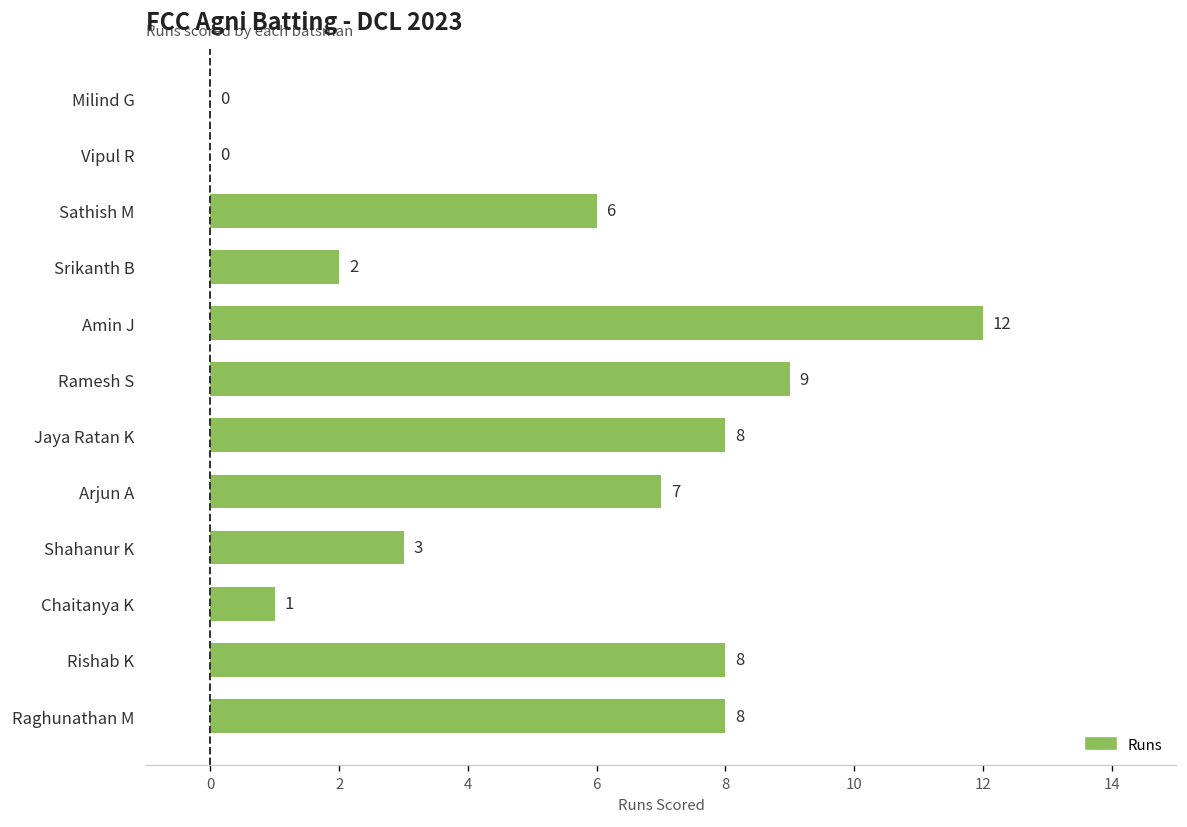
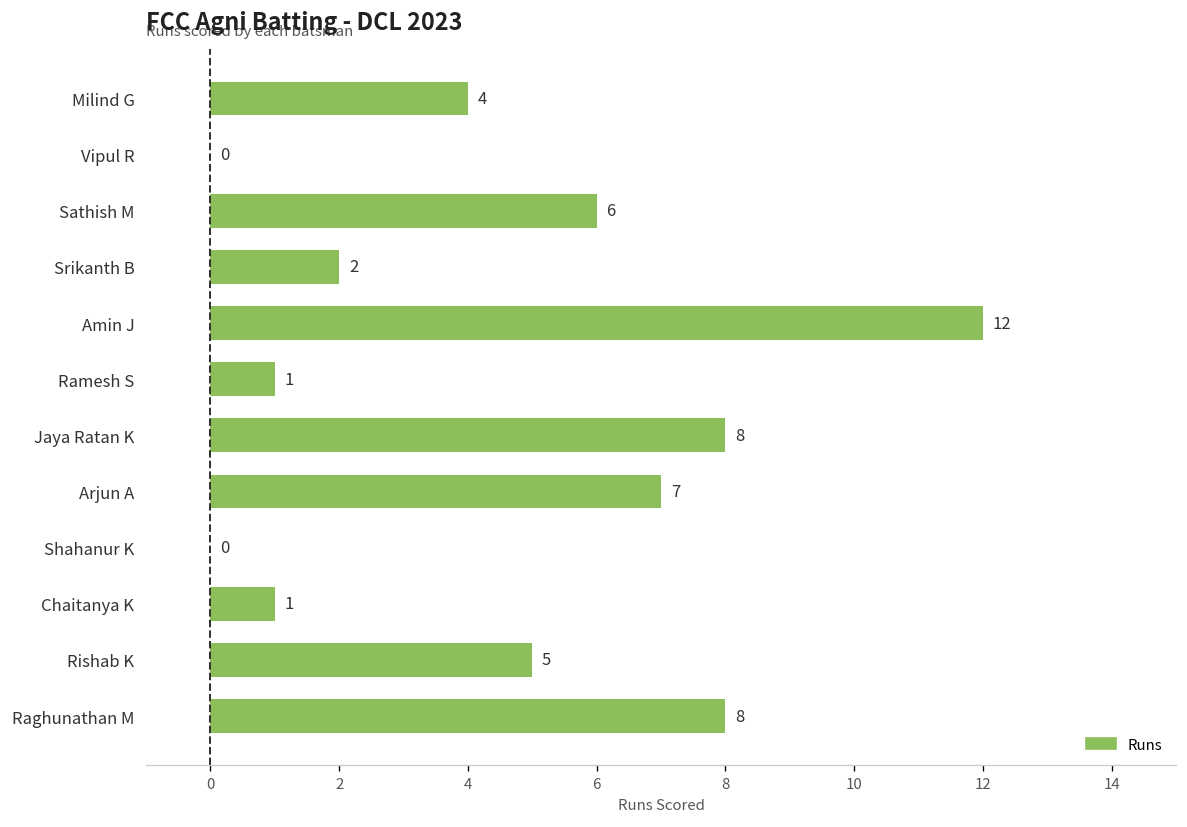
  {
-   "Milind G": 0,
+   "Milind G": 4,
    "Vipul R": 0,
    "Sathish M": 6,
    "Srikanth B": 2,
    "Amin J": 12,
-   "Ramesh S": 9,
+   "Ramesh S": 1,
    "Jaya Ratan K": 8,
    "Arjun A": 7,
-   "Shahanur K": 3,
+   "Shahanur K": 0,
    "Chaitanya K": 1,
-   "Rishab K": 8,
+   "Rishab K": 5,
    "Raghunathan M": 8
  }
